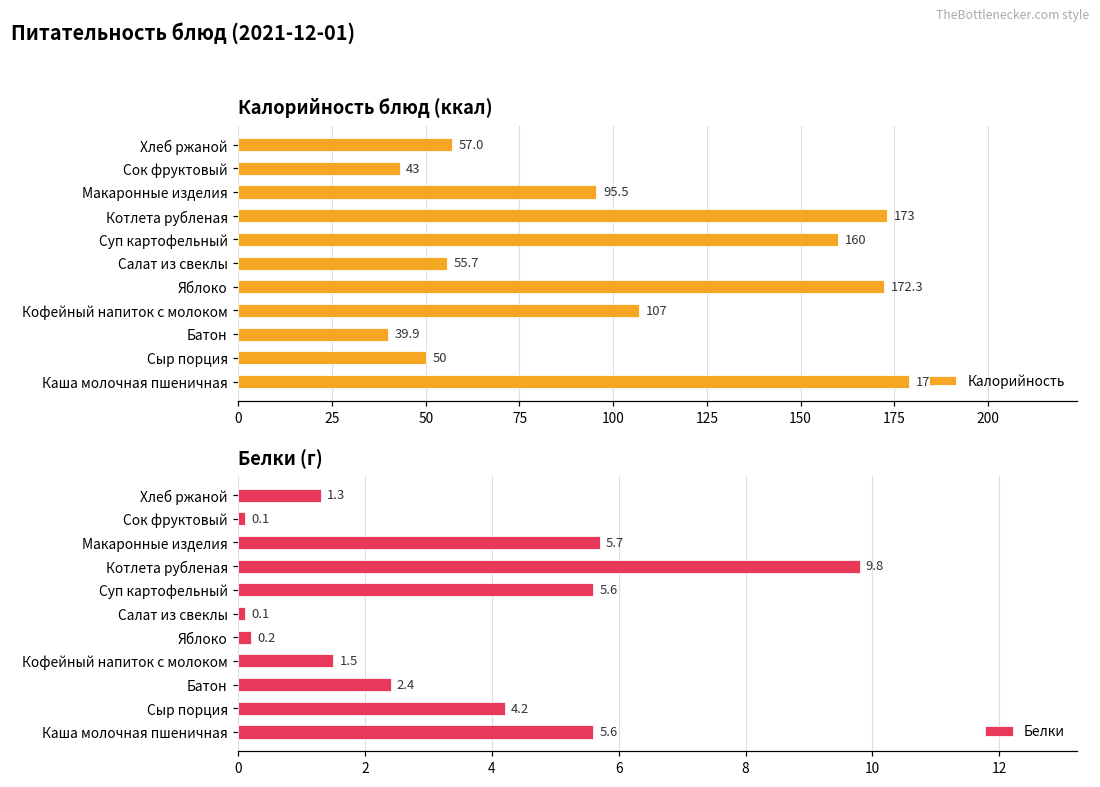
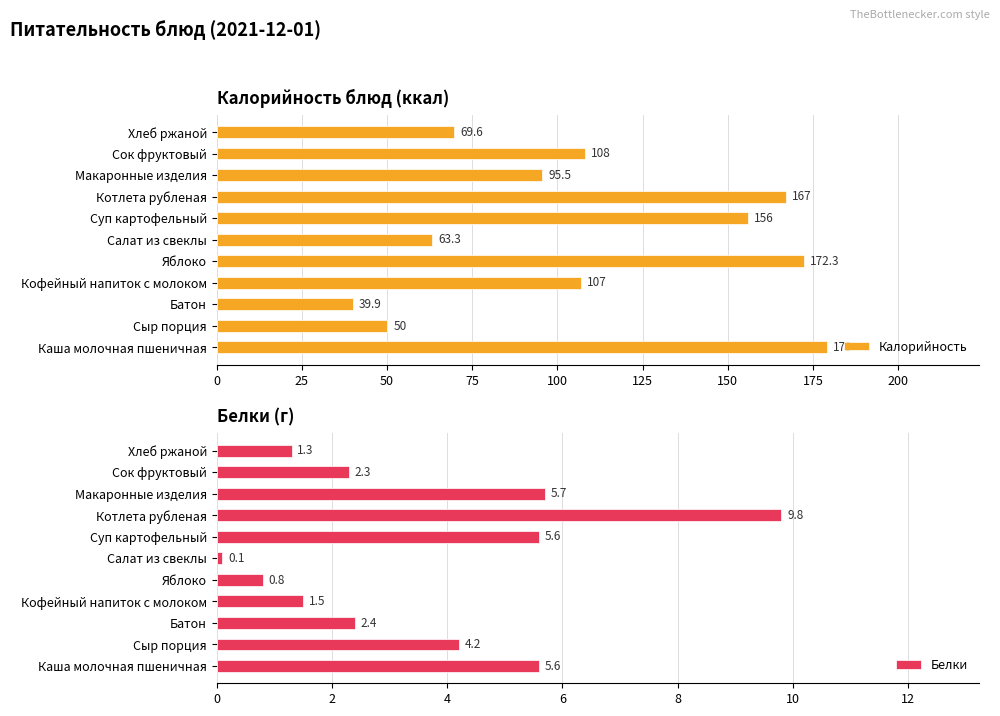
  {
    "Калорийность блюд (ккал)": {
-     "Хлеб ржаной": 57.0,
-     "Сок фруктовый": 43,
+     "Хлеб ржаной": 69.6,
+     "Сок фруктовый": 108,
      "Макаронные изделия": 95.5,
-     "Котлета рубленая": 173,
-     "Суп картофельный": 160,
-     "Салат из свеклы": 55.7,
+     "Котлета рубленая": 167,
+     "Суп картофельный": 156,
+     "Салат из свеклы": 63.3,
      "Яблоко": 172.3,
      "Кофейный напиток с молоком": 107,
      "Батон": 39.9,
      "Сыр порция": 50,
      "Каша молочная пшеничная": 179
    },
    "Белки (г)": {
      "Хлеб ржаной": 1.3,
-     "Сок фруктовый": 0.1,
+     "Сок фруктовый": 2.3,
      "Макаронные изделия": 5.7,
      "Котлета рубленая": 9.8,
      "Суп картофельный": 5.6,
      "Салат из свеклы": 0.1,
-     "Яблоко": 0.2,
+     "Яблоко": 0.8,
      "Кофейный напиток с молоком": 1.5,
      "Батон": 2.4,
      "Сыр порция": 4.2,
      "Каша молочная пшеничная": 5.6
    }
  }
